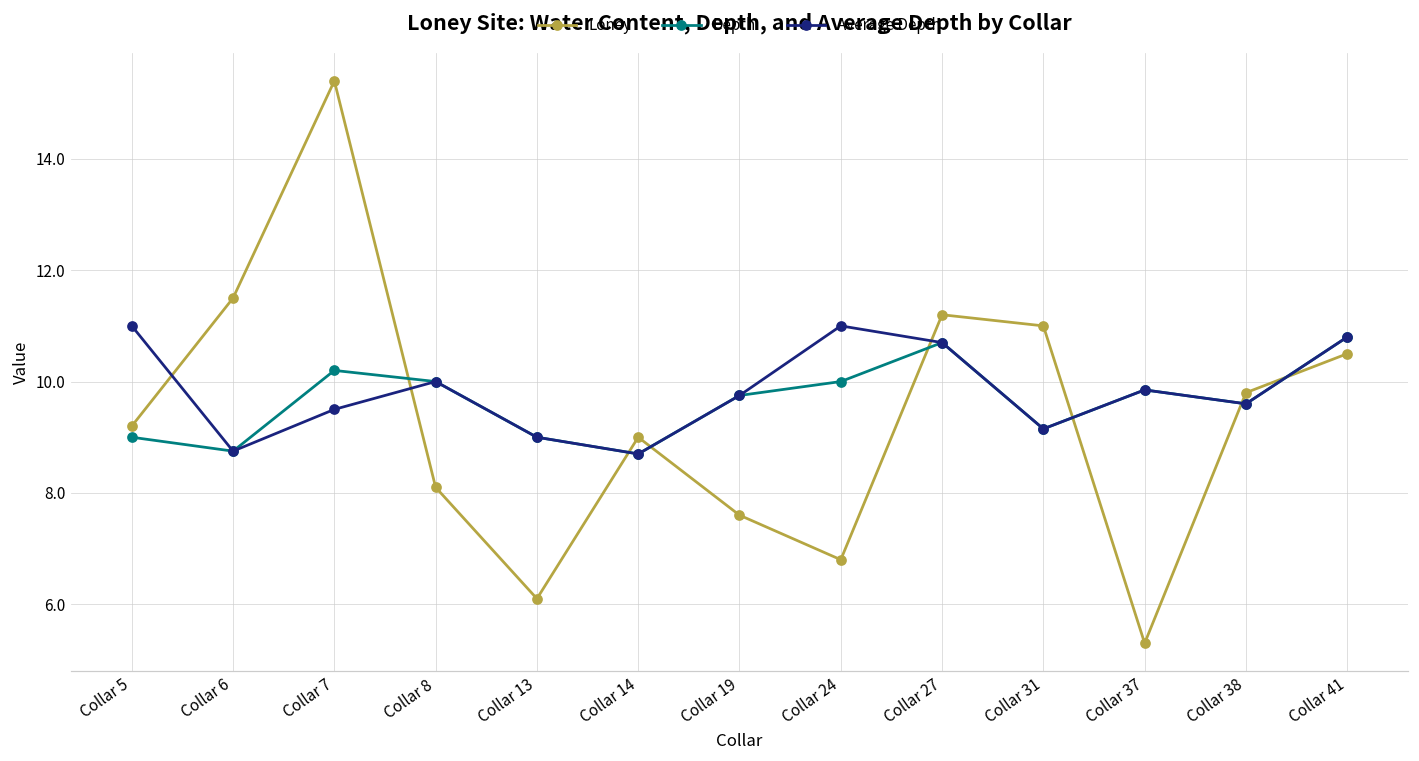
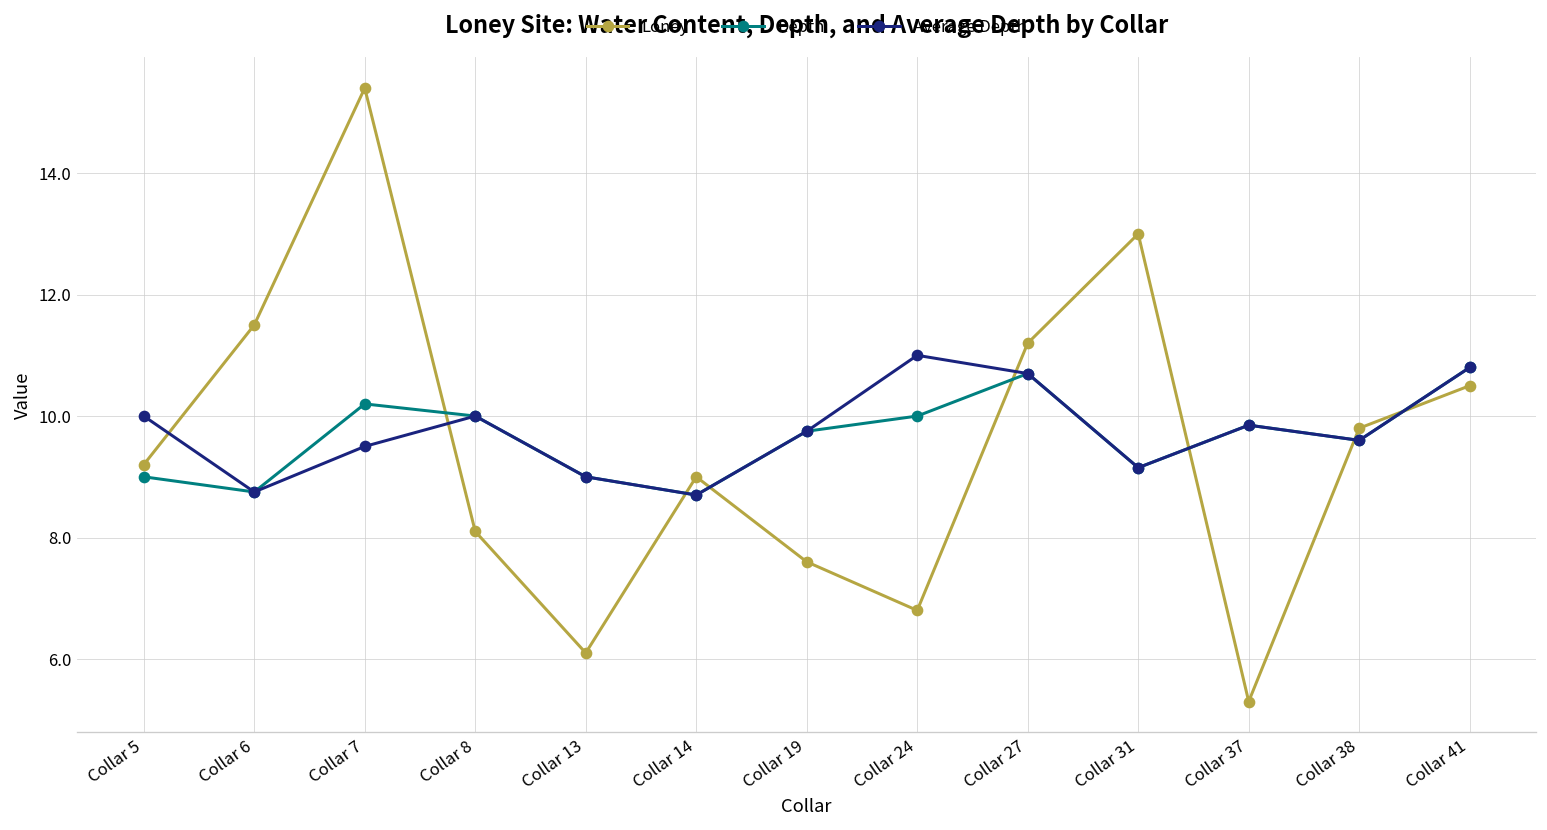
  {
    "Loney": {
      "Collar 5": 9.2,
      "Collar 6": 11.5,
      "Collar 7": 15.4,
      "Collar 8": 8.1,
      "Collar 13": 6.1,
      "Collar 14": 9,
      "Collar 19": 7.6,
      "Collar 24": 6.8,
      "Collar 27": 11.2,
-     "Collar 31": 11,
+     "Collar 31": 13,
      "Collar 37": 5.3,
      "Collar 38": 9.8,
      "Collar 41": 10.5
    },
    "Depth": {
      "Collar 5": 9,
      "Collar 7": 10.2,
      "Collar 24": 10
    },
    "Average Depth": {
-     "Collar 5": 11,
+     "Collar 5": 10,
      "Collar 7": 9.5,
      "Collar 24": 11
    }
  }
